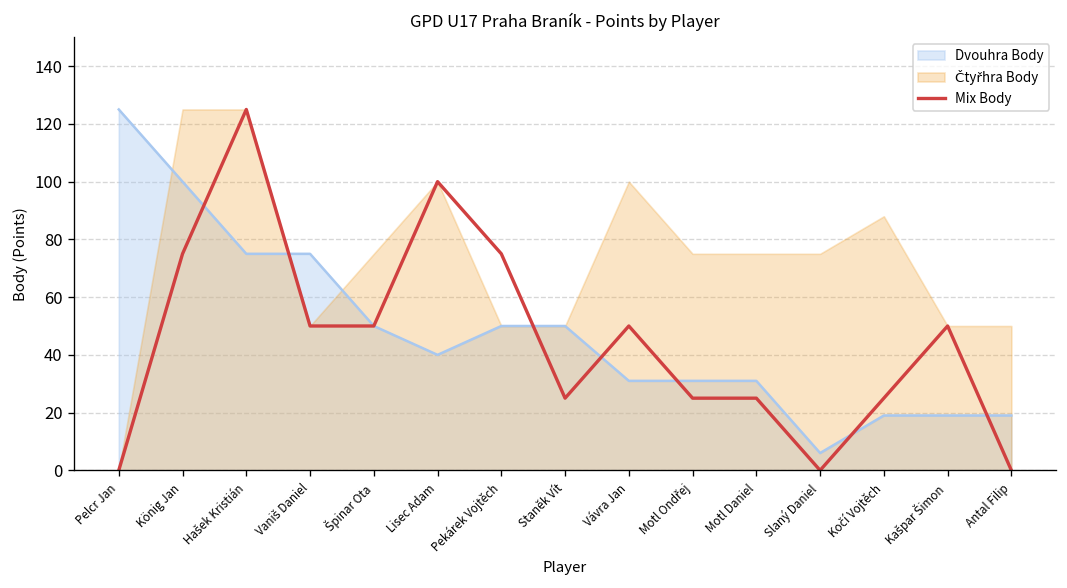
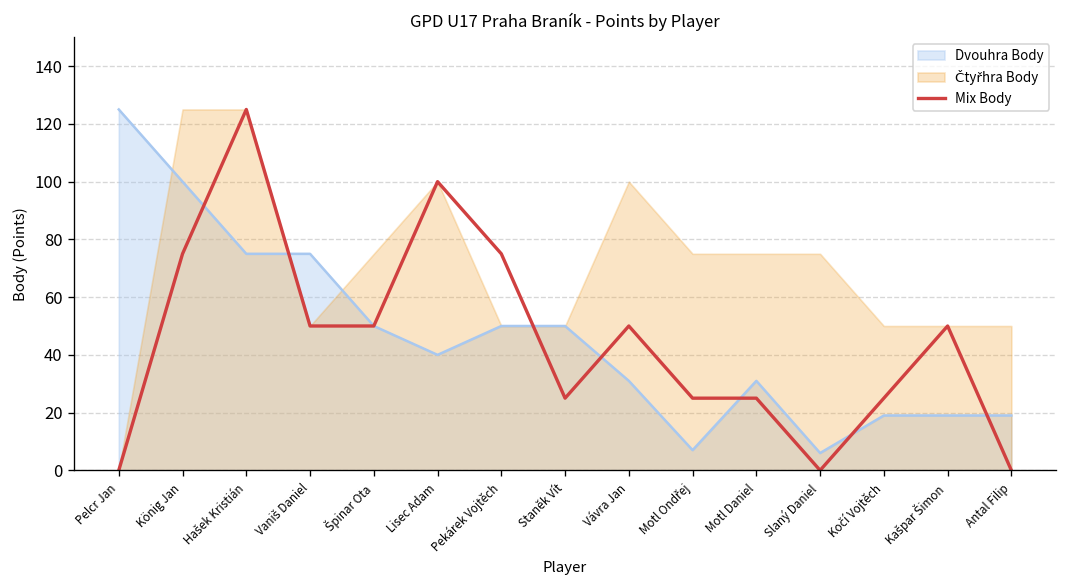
  {
    "Dvouhra Body": {
      "Pelcr Jan": 125,
      "König Jan": 100,
      "Hašek Kristián": 75,
      "Vaniš Daniel": 75,
      "Lisec Adam": 40,
      "Vávra Jan": 31,
-     "Motl Ondřej": 31,
+     "Motl Ondřej": 7,
      "Motl Daniel": 31,
      "Slaný Daniel": 6,
      "Kočí Vojtěch": 19,
      "Kašpar Šimon": 19,
      "Antal Filip": 19
    },
    "Mix Body": {
      "König Jan": 75,
      "Pekárek Vojtěch": 75,
      "Staněk Vít": 25,
      "Vávra Jan": 50,
      "Motl Ondřej": 25,
      "Motl Daniel": 25,
      "Slaný Daniel": 0,
      "Kočí Vojtěch": 25,
      "Antal Filip": 0
    },
    "Čtyřhra Body": {
      "König Jan": 125,
      "Špinar Ota": 75,
      "Vávra Jan": 100,
      "Motl Ondřej": 75,
      "Motl Daniel": 75,
      "Slaný Daniel": 75,
-     "Kočí Vojtěch": 88,
+     "Kočí Vojtěch": 50,
      "Antal Filip": 50
    }
  }
